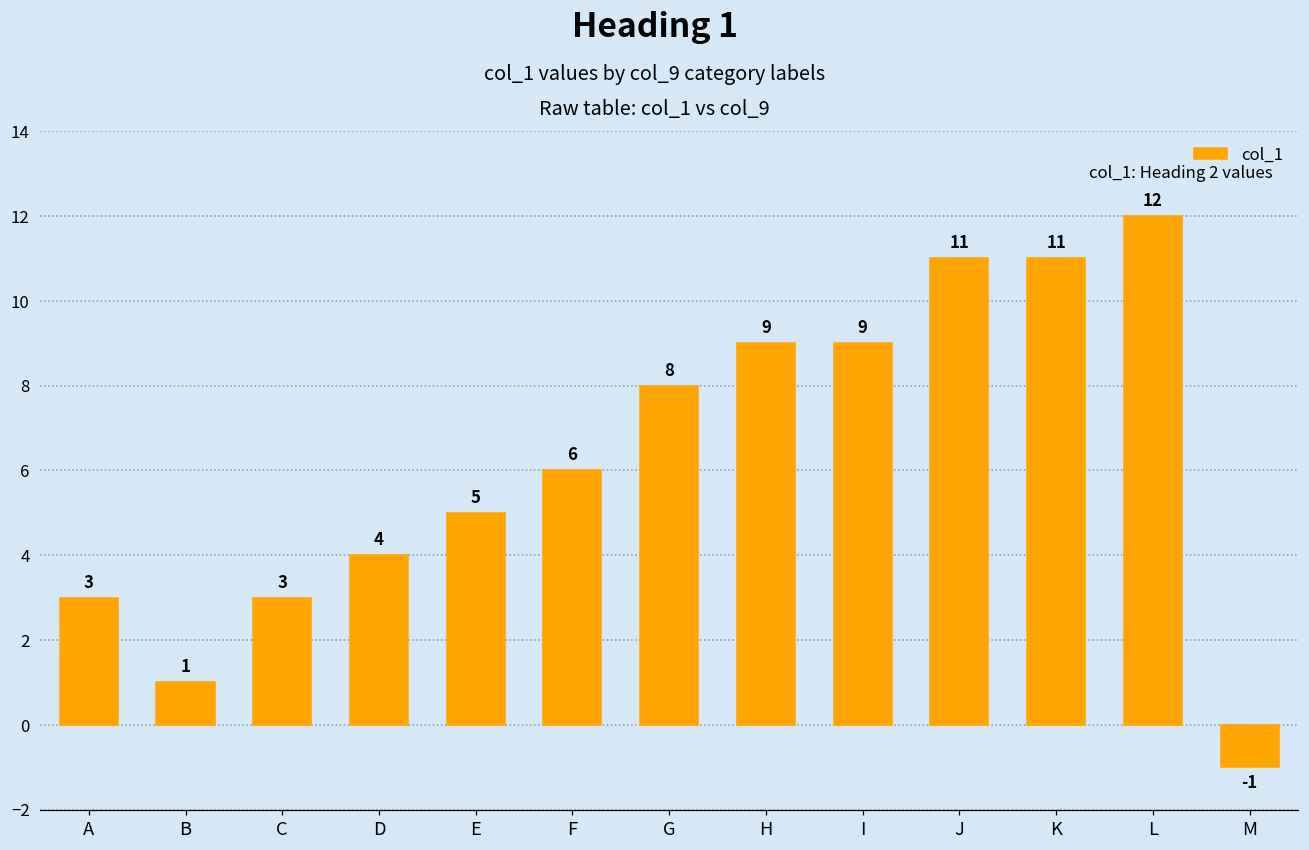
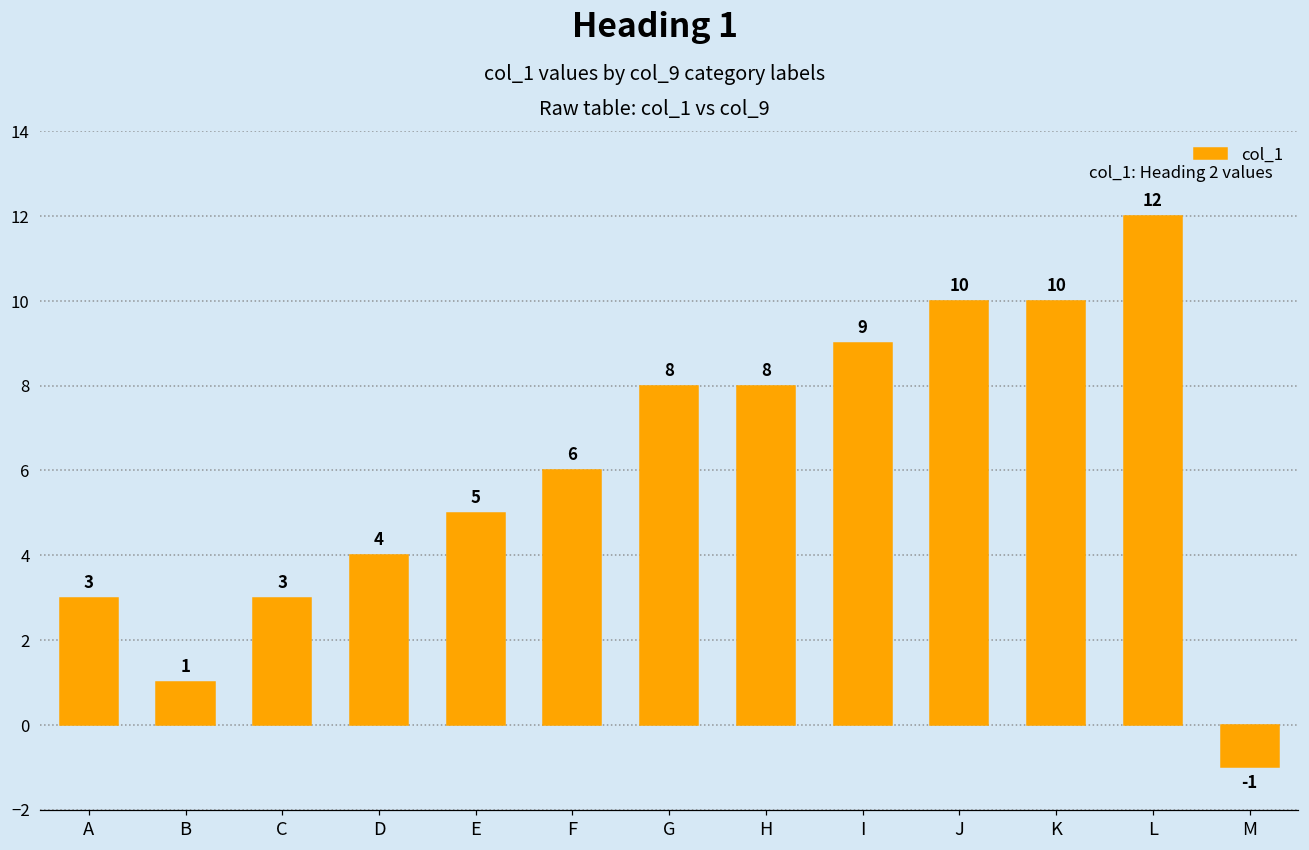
  {
    "A": 3,
    "B": 1,
    "C": 3,
    "D": 4,
    "E": 5,
    "F": 6,
    "G": 8,
-   "H": 9,
+   "H": 8,
    "I": 9,
-   "J": 11,
-   "K": 11,
+   "J": 10,
+   "K": 10,
    "L": 12,
    "M": -1
  }
